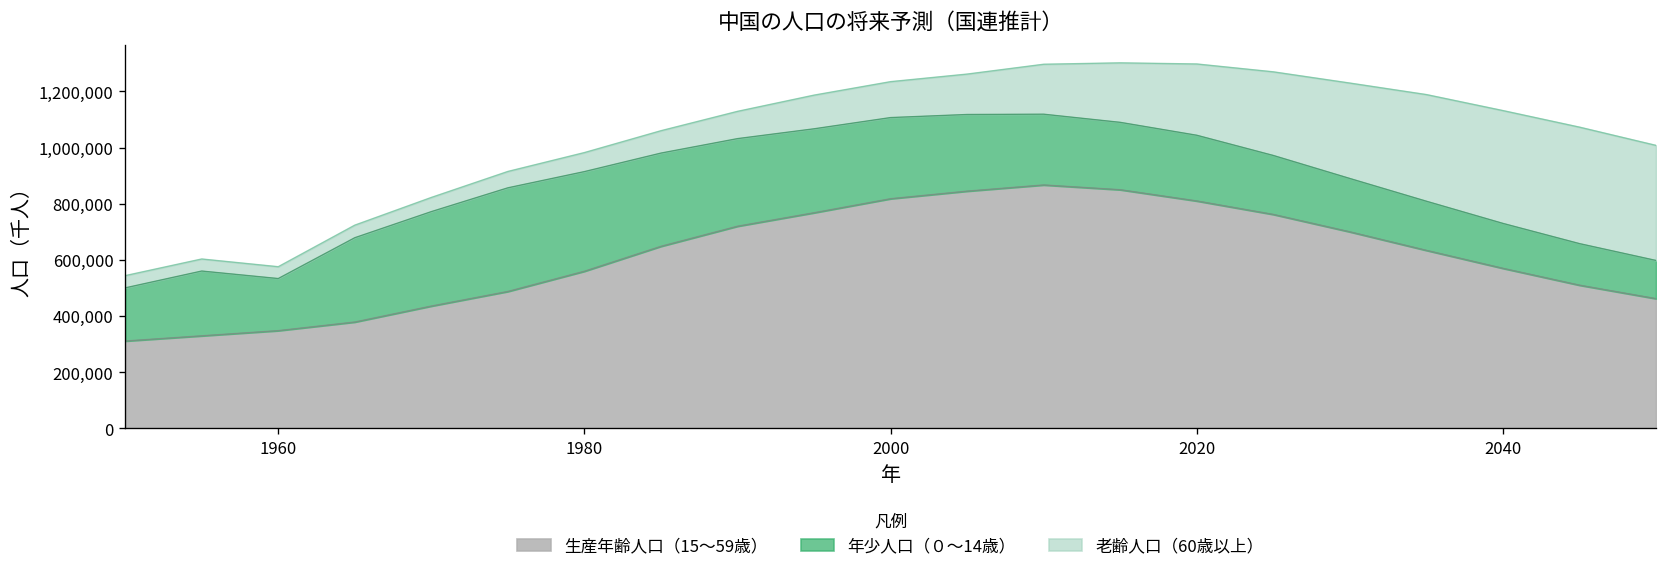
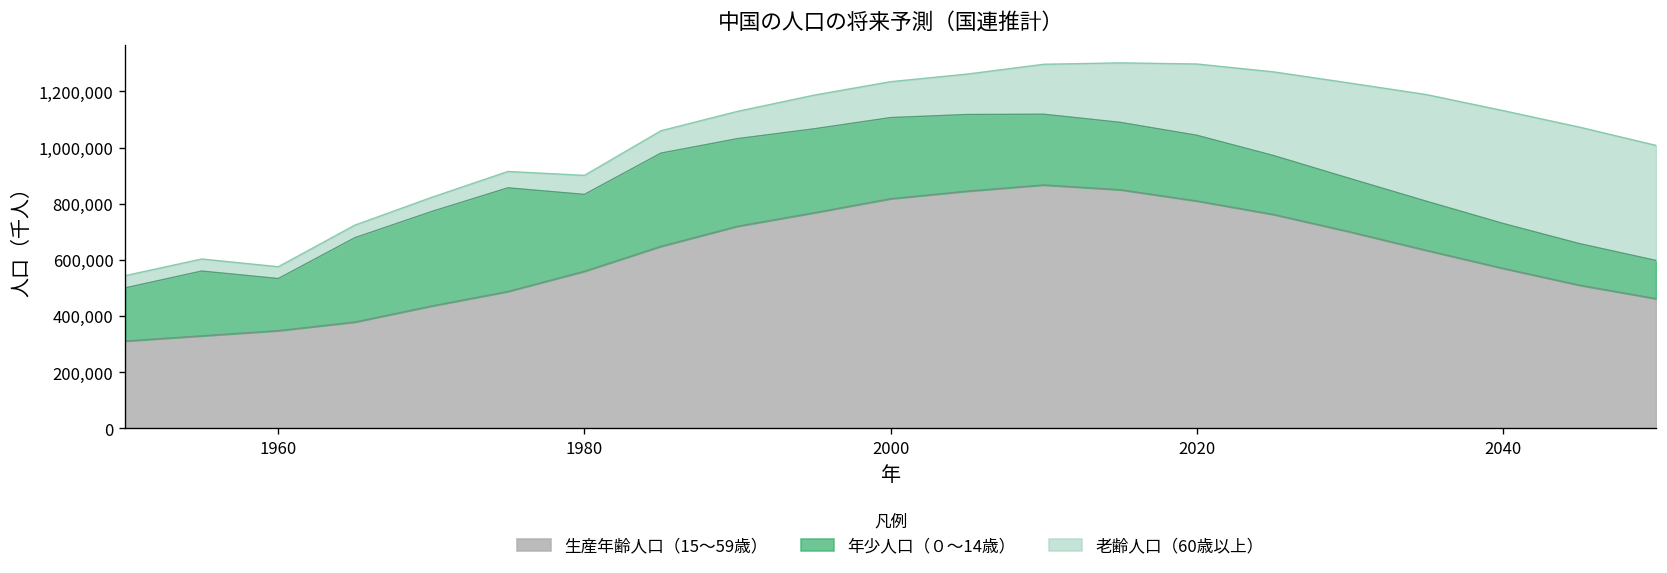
  {
    "年少人口（０～14歳）": {
      "1960": "190,000",
-     "1980": "350,000",
+     "1980": "270,000",
      "2000": "290,000",
      "2020": "230,000",
      "2040": "160,000"
    }
  }
